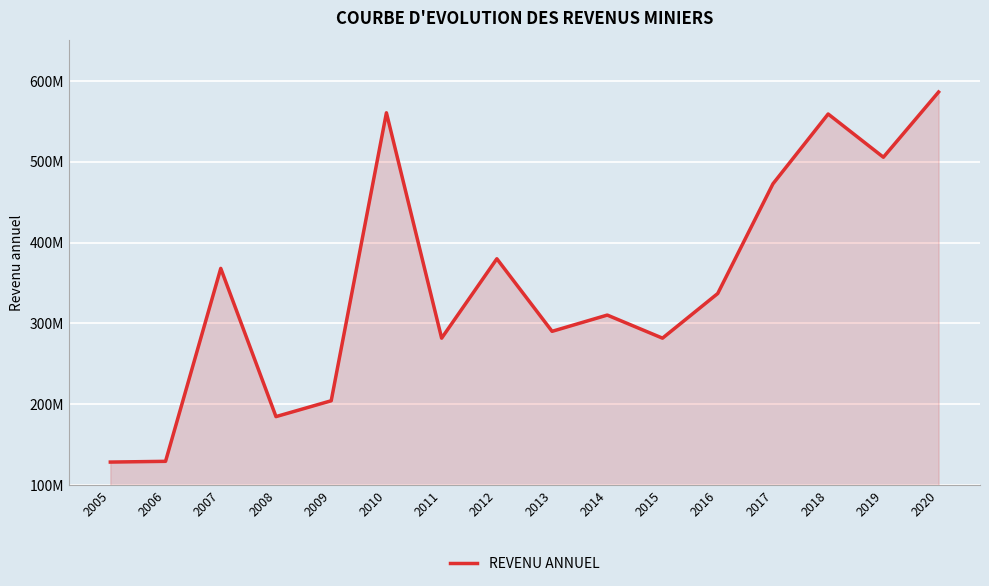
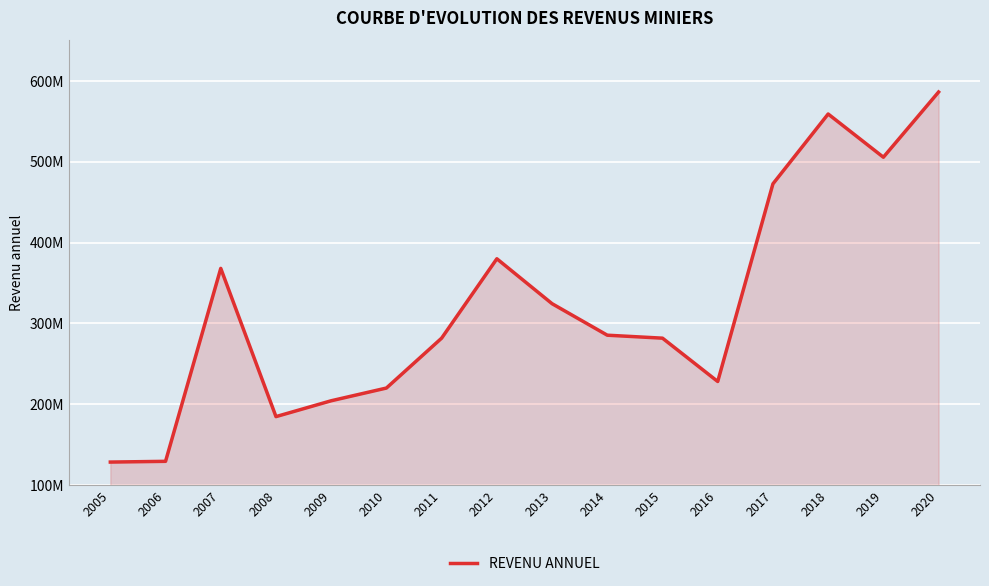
  {
    "2005": 130000000,
    "2006": 130000000,
    "2007": 370000000,
    "2008": 180000000,
    "2009": 200000000,
-   "2010": 560000000,
+   "2010": 220000000,
    "2011": 280000000,
    "2012": 380000000,
-   "2013": 290000000,
-   "2014": 310000000,
+   "2013": 320000000,
+   "2014": 290000000,
    "2015": 280000000,
-   "2016": 340000000,
+   "2016": 230000000,
    "2017": 470000000,
    "2018": 560000000,
    "2019": 510000000,
    "2020": 590000000
  }
